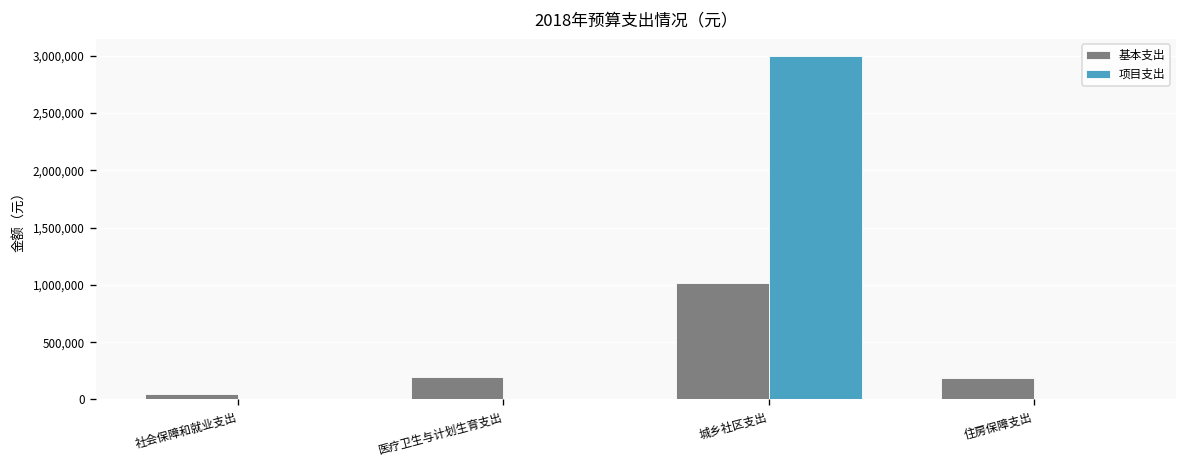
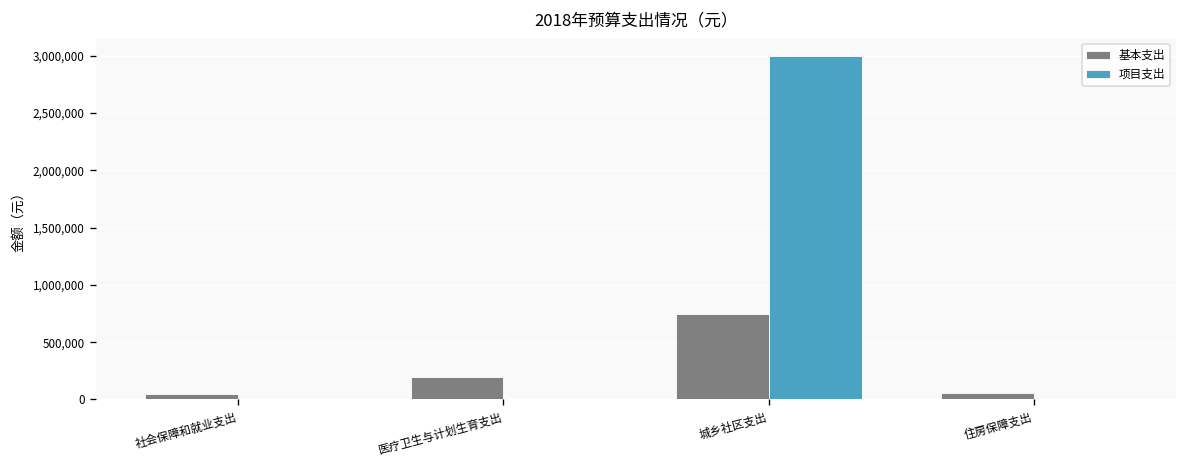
  {
    "基本支出": {
      "社会保障和就业支出": "0",
      "医疗卫生与计划生育支出": "200,000",
-     "城乡社区支出": "1,000,000",
-     "住房保障支出": "200,000"
+     "城乡社区支出": "700,000",
+     "住房保障支出": "100,000"
    },
    "项目支出": {
      "社会保障和就业支出": "0",
      "医疗卫生与计划生育支出": "0",
      "城乡社区支出": "3,000,000",
      "住房保障支出": "0"
    }
  }
